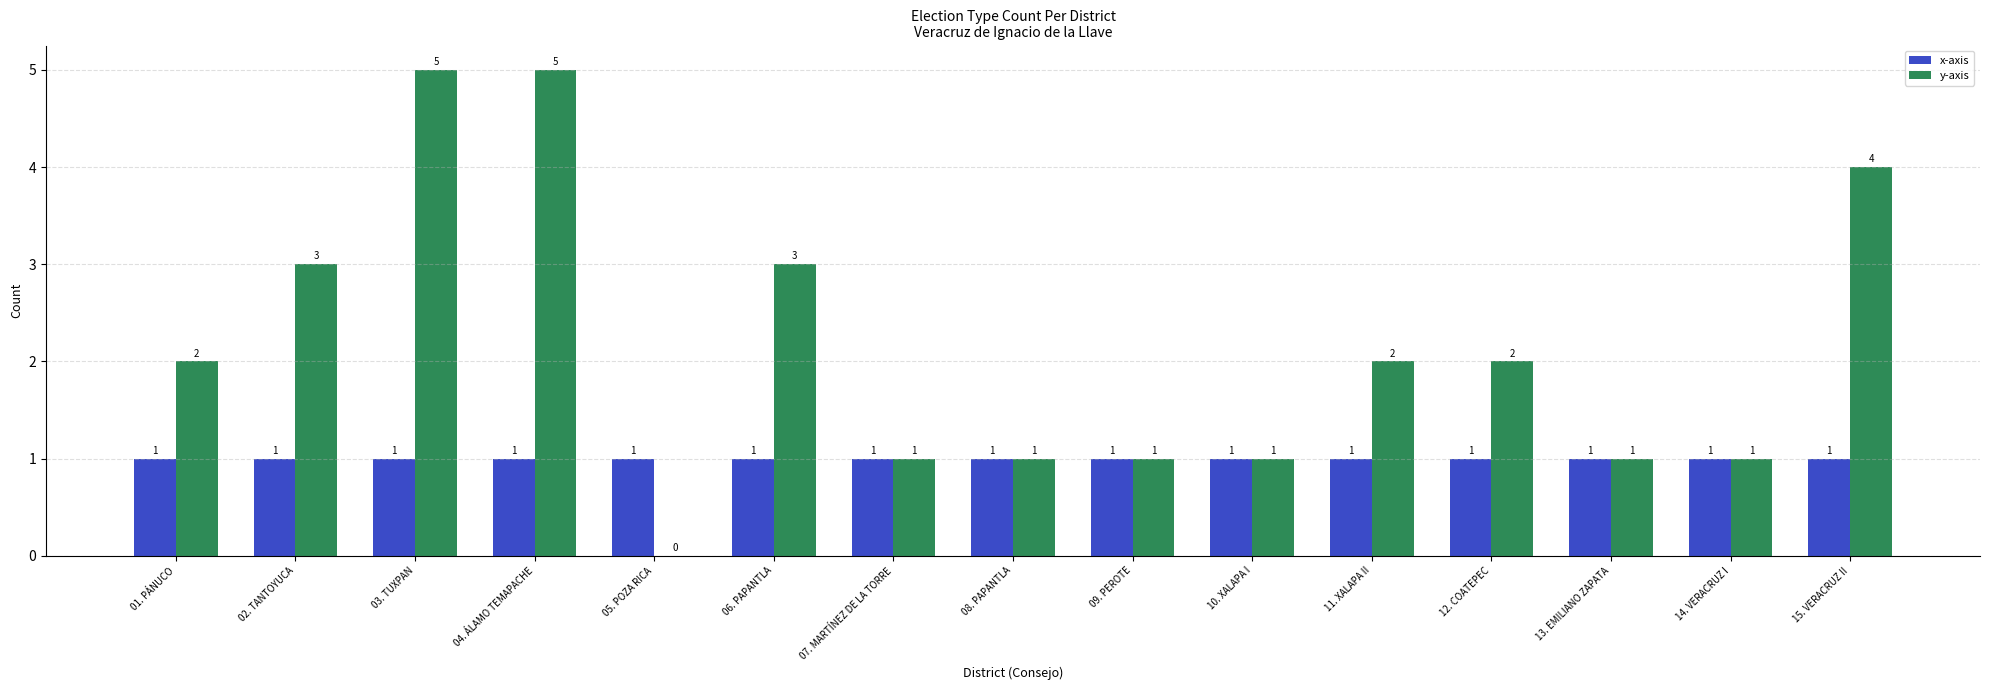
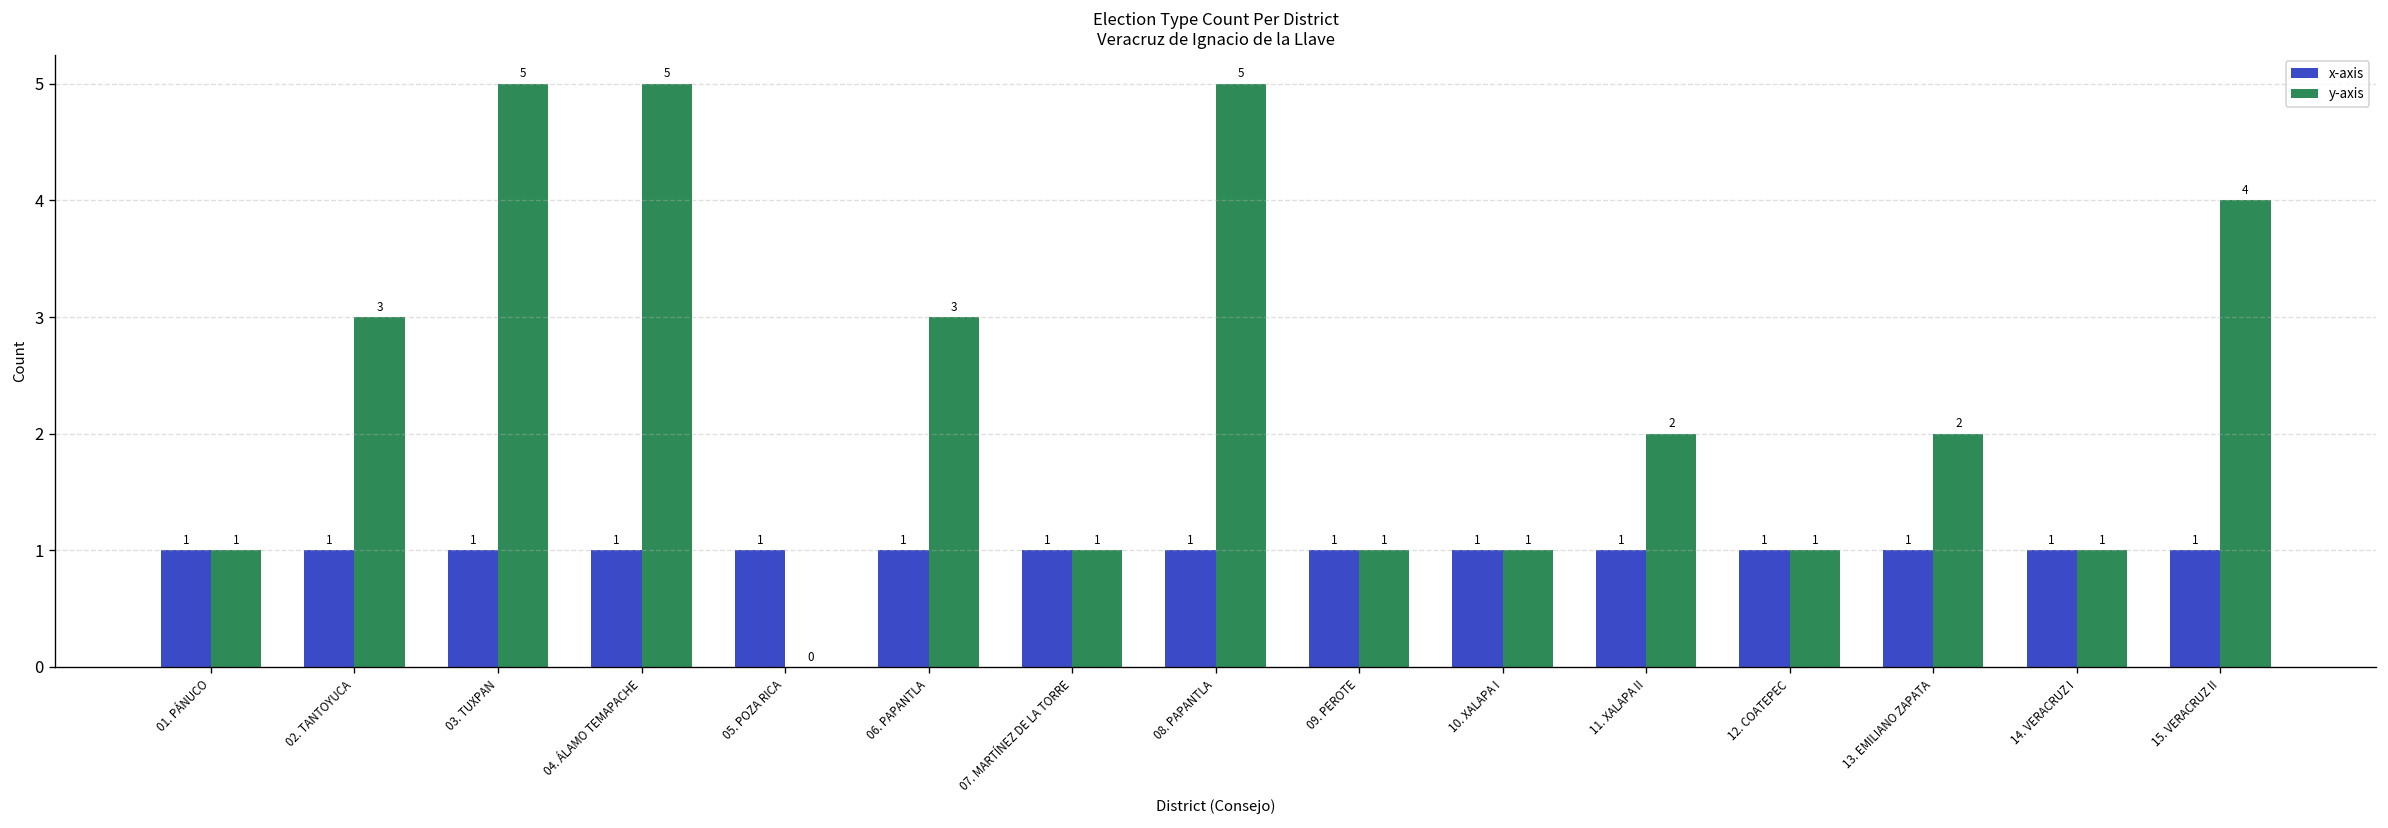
  {
    "x-axis": {
      "01. PÁNUCO": 1,
      "02. TANTOYUCA": 1,
      "03. TUXPAN": 1,
      "04. ÁLAMO TEMAPACHE": 1,
      "05. POZA RICA": 1,
      "06. PAPANTLA": 1,
      "07. MARTÍNEZ DE LA TORRE": 1,
      "08. PAPANTLA": 1,
      "09. PEROTE": 1,
      "10. XALAPA I": 1,
      "11. XALAPA II": 1,
      "12. COATEPEC": 1,
      "13. EMILIANO ZAPATA": 1,
      "14. VERACRUZ I": 1,
      "15. VERACRUZ II": 1
    },
    "y-axis": {
-     "01. PÁNUCO": 2,
+     "01. PÁNUCO": 1,
      "02. TANTOYUCA": 3,
      "03. TUXPAN": 5,
      "04. ÁLAMO TEMAPACHE": 5,
      "05. POZA RICA": 0,
      "06. PAPANTLA": 3,
      "07. MARTÍNEZ DE LA TORRE": 1,
-     "08. PAPANTLA": 1,
+     "08. PAPANTLA": 5,
      "09. PEROTE": 1,
      "10. XALAPA I": 1,
      "11. XALAPA II": 2,
-     "12. COATEPEC": 2,
-     "13. EMILIANO ZAPATA": 1,
+     "12. COATEPEC": 1,
+     "13. EMILIANO ZAPATA": 2,
      "14. VERACRUZ I": 1,
      "15. VERACRUZ II": 4
    }
  }
